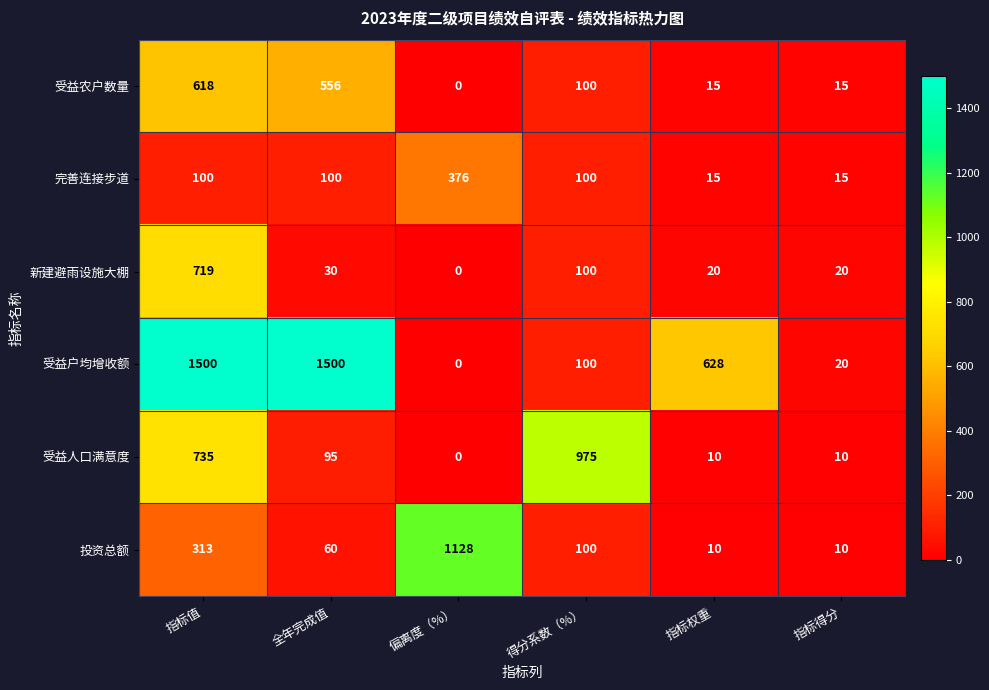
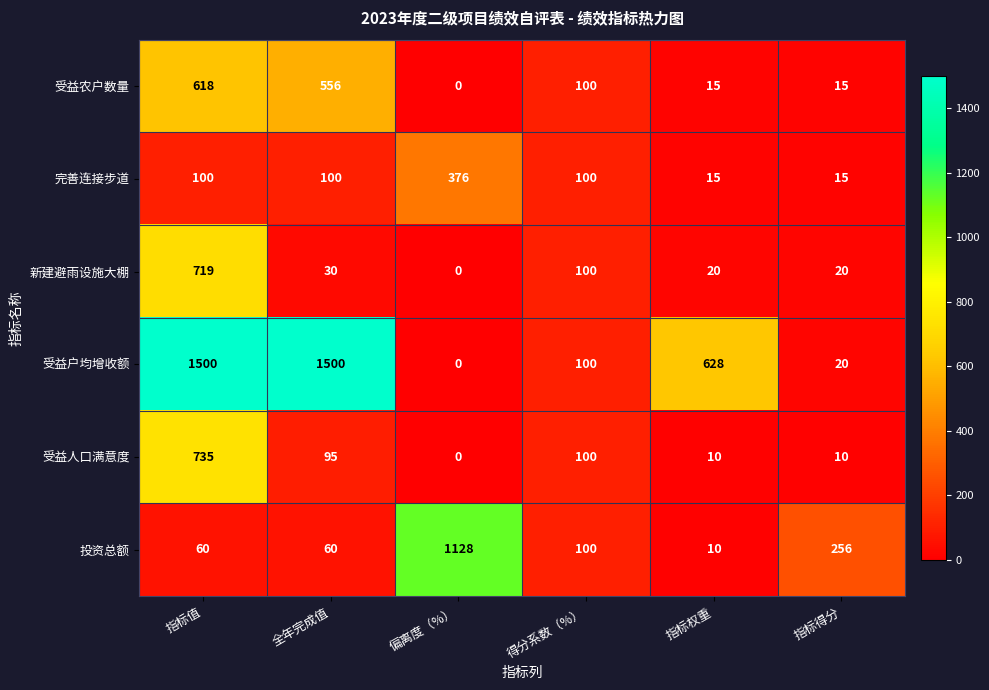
  {
    "受益农户数量": {
      "指标值": 618,
      "全年完成值": 556,
      "偏离度（%）": 0,
      "得分系数（%）": 100,
      "指标权重": 15,
      "指标得分": 15
    },
    "完善连接步道": {
      "指标值": 100,
      "全年完成值": 100,
      "偏离度（%）": 376,
      "得分系数（%）": 100,
      "指标权重": 15,
      "指标得分": 15
    },
    "新建避雨设施大棚": {
      "指标值": 719,
      "全年完成值": 30,
      "偏离度（%）": 0,
      "得分系数（%）": 100,
      "指标权重": 20,
      "指标得分": 20
    },
    "受益户均增收额": {
      "指标值": 1500,
      "全年完成值": 1500,
      "偏离度（%）": 0,
      "得分系数（%）": 100,
      "指标权重": 628,
      "指标得分": 20
    },
    "受益人口满意度": {
      "指标值": 735,
      "全年完成值": 95,
      "偏离度（%）": 0,
-     "得分系数（%）": 975,
+     "得分系数（%）": 100,
      "指标权重": 10,
      "指标得分": 10
    },
    "投资总额": {
-     "指标值": 313,
+     "指标值": 60,
      "全年完成值": 60,
      "偏离度（%）": 1128,
      "得分系数（%）": 100,
      "指标权重": 10,
-     "指标得分": 10
+     "指标得分": 256
    }
  }
